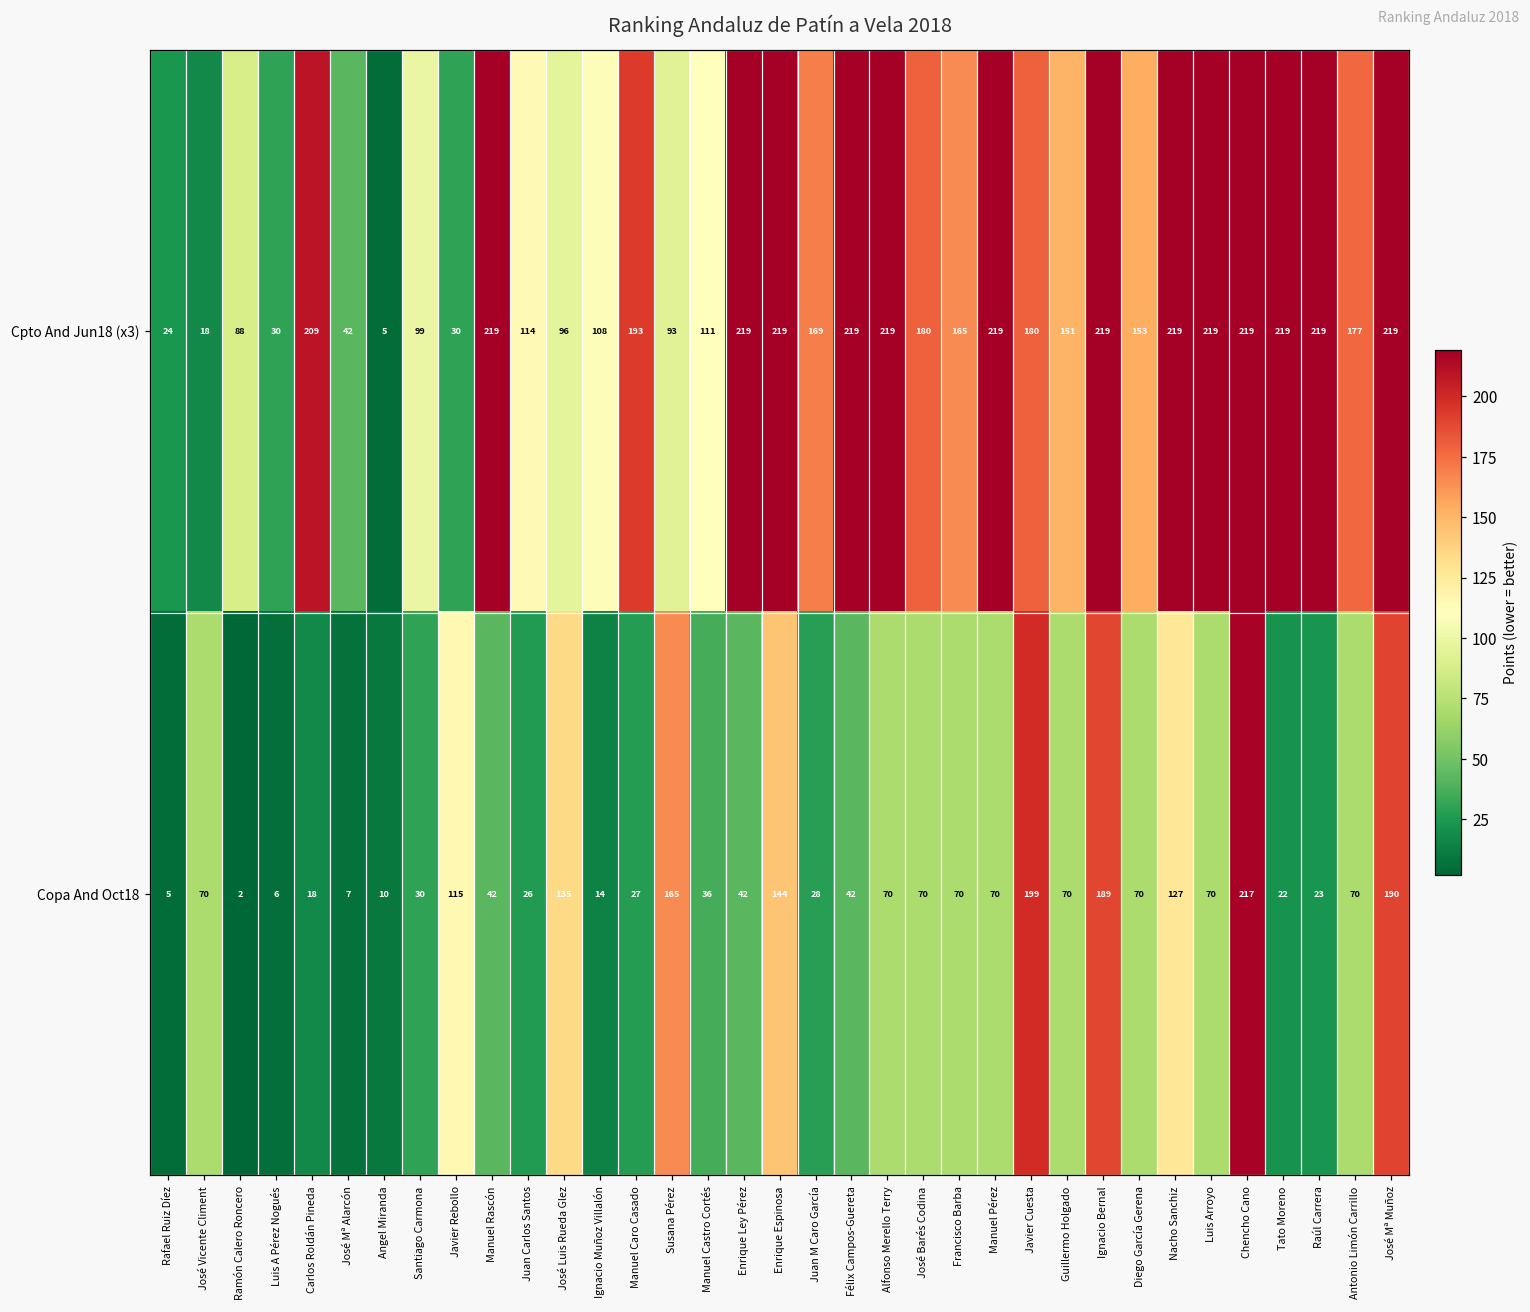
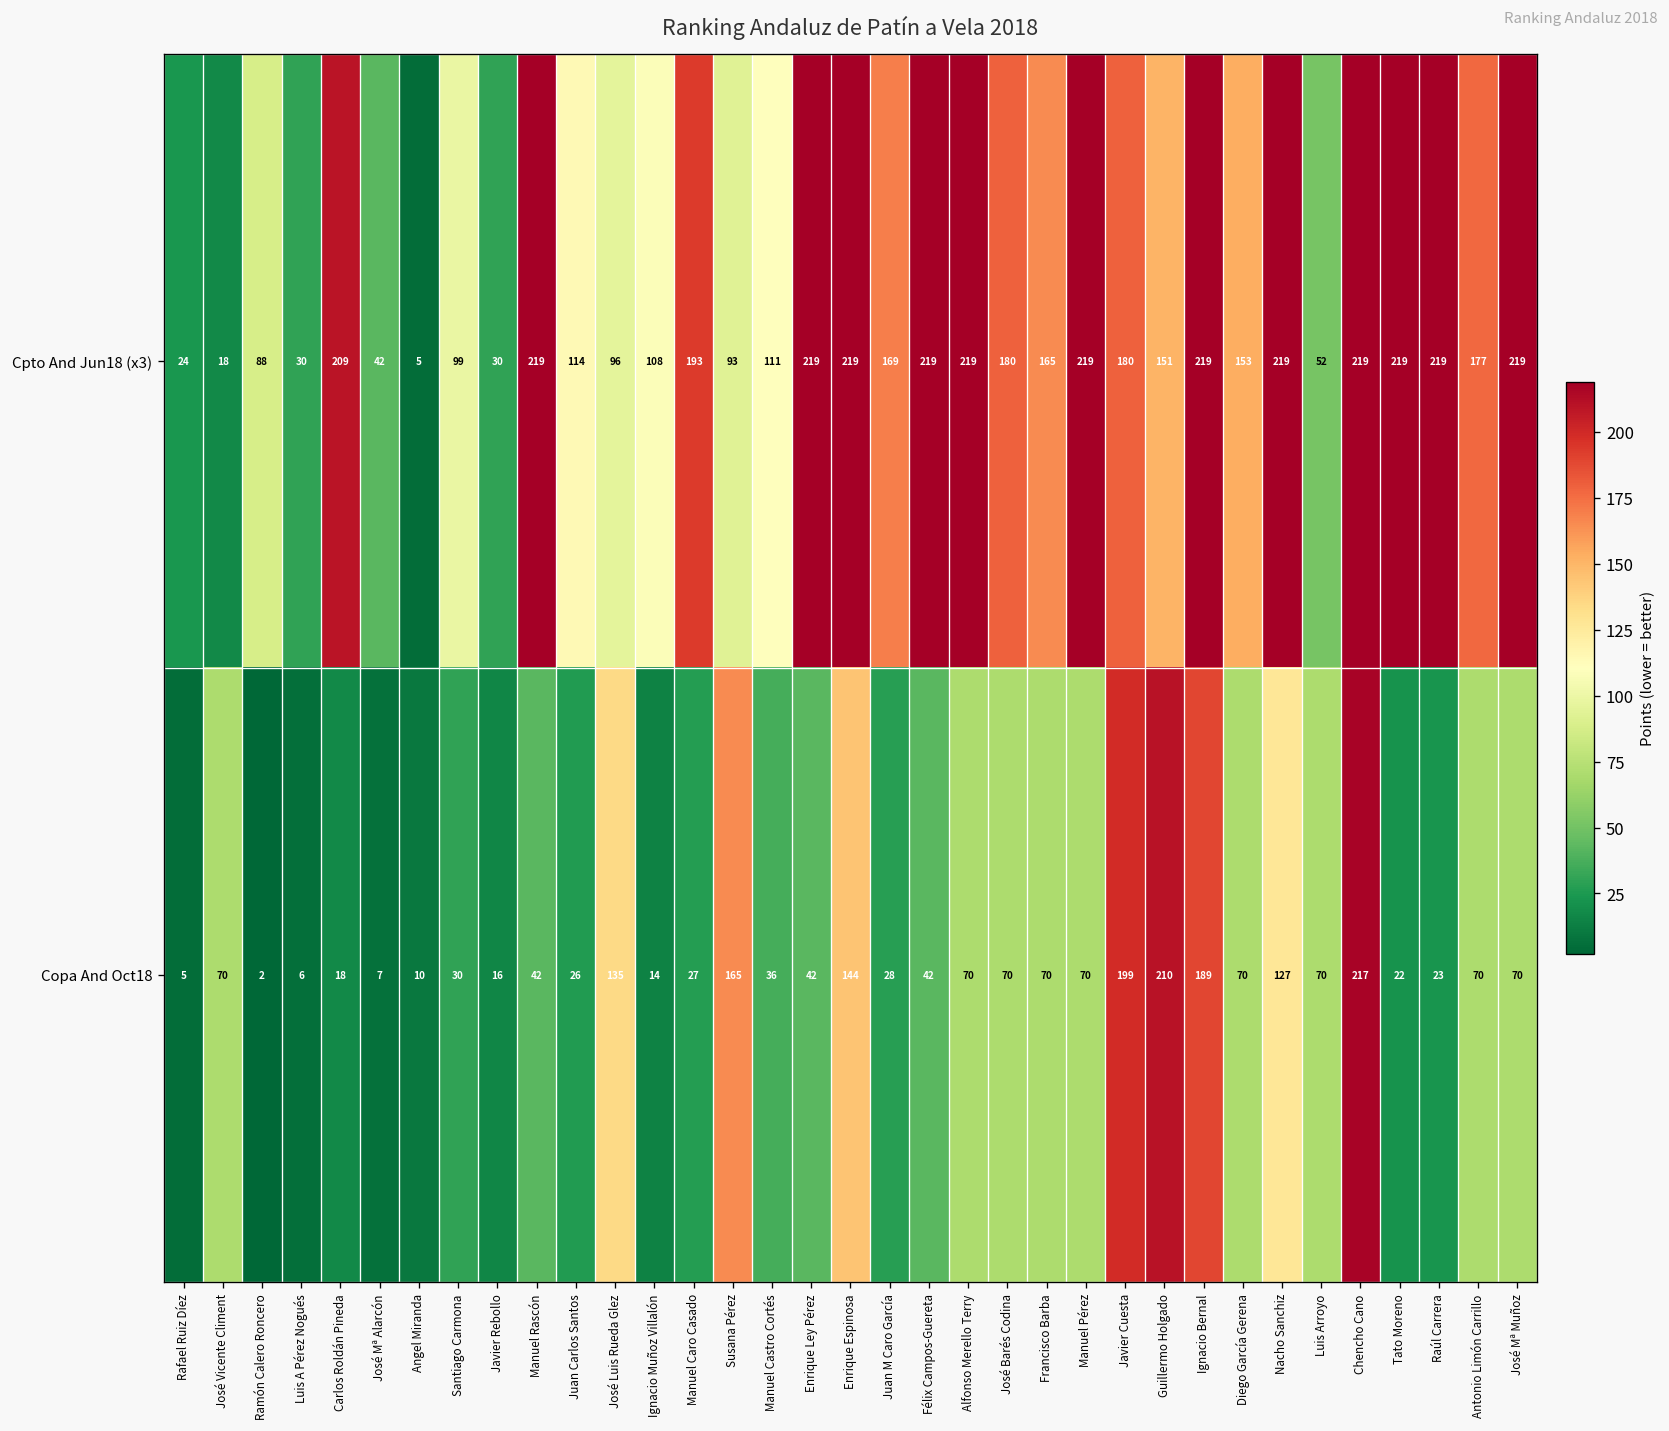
  {
    "Cpto And Jun18 (x3)": {
      "Rafael Ruiz Díez": 24,
      "José Vicente Climent": 18,
      "Ramón Calero Roncero": 88,
      "Luis A Pérez Nogués": 30,
      "Carlos Roldán Pineda": 209,
      "José Mª Alarcón": 42,
      "Angel Miranda": 5,
      "Santiago Carmona": 99,
      "Javier Rebollo": 30,
      "Manuel Rascón": 219,
      "Juan Carlos Santos": 114,
      "José Luis Rueda Glez": 96,
      "Ignacio Muñoz Villalón": 108,
      "Manuel Caro Casado": 193,
      "Susana Pérez": 93,
      "Manuel Castro Cortés": 111,
      "Enrique Ley Pérez": 219,
      "Enrique Espinosa": 219,
      "Juan M Caro García": 169,
      "Félix Campos-Guereta": 219,
      "Alfonso Merello Terry": 219,
      "José Barés Codina": 180,
      "Francisco Barba": 165,
      "Manuel Pérez": 219,
      "Javier Cuesta": 180,
      "Guillermo Holgado": 151,
      "Ignacio Bernal": 219,
      "Diego García Gerena": 153,
      "Nacho Sanchiz": 219,
-     "Luis Arroyo": 219,
+     "Luis Arroyo": 52,
      "Chencho Cano": 219,
      "Tato Moreno": 219,
      "Raúl Carrera": 219,
      "Antonio Limón Carrillo": 177,
      "José Mª Muñoz": 219
    },
    "Copa And Oct18": {
      "Rafael Ruiz Díez": 5,
      "José Vicente Climent": 70,
      "Ramón Calero Roncero": 2,
      "Luis A Pérez Nogués": 6,
      "Carlos Roldán Pineda": 18,
      "José Mª Alarcón": 7,
      "Angel Miranda": 10,
      "Santiago Carmona": 30,
-     "Javier Rebollo": 115,
+     "Javier Rebollo": 16,
      "Manuel Rascón": 42,
      "Juan Carlos Santos": 26,
      "José Luis Rueda Glez": 135,
      "Ignacio Muñoz Villalón": 14,
      "Manuel Caro Casado": 27,
      "Susana Pérez": 165,
      "Manuel Castro Cortés": 36,
      "Enrique Ley Pérez": 42,
      "Enrique Espinosa": 144,
      "Juan M Caro García": 28,
      "Félix Campos-Guereta": 42,
      "Alfonso Merello Terry": 70,
      "José Barés Codina": 70,
      "Francisco Barba": 70,
      "Manuel Pérez": 70,
      "Javier Cuesta": 199,
-     "Guillermo Holgado": 70,
+     "Guillermo Holgado": 210,
      "Ignacio Bernal": 189,
      "Diego García Gerena": 70,
      "Nacho Sanchiz": 127,
      "Luis Arroyo": 70,
      "Chencho Cano": 217,
      "Tato Moreno": 22,
      "Raúl Carrera": 23,
      "Antonio Limón Carrillo": 70,
-     "José Mª Muñoz": 190
+     "José Mª Muñoz": 70
    }
  }
